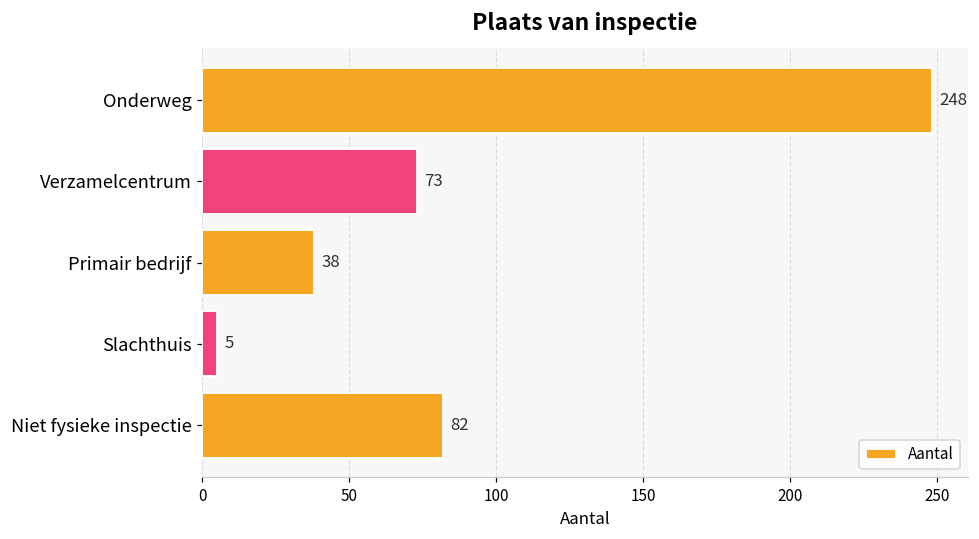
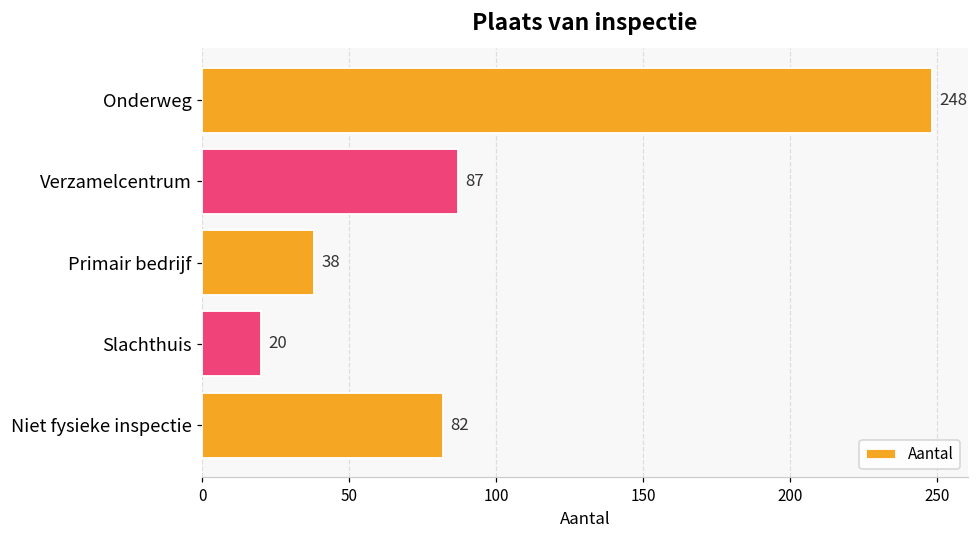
  {
    "Onderweg": 248,
-   "Verzamelcentrum": 73,
+   "Verzamelcentrum": 87,
    "Primair bedrijf": 38,
-   "Slachthuis": 5,
+   "Slachthuis": 20,
    "Niet fysieke inspectie": 82
  }
